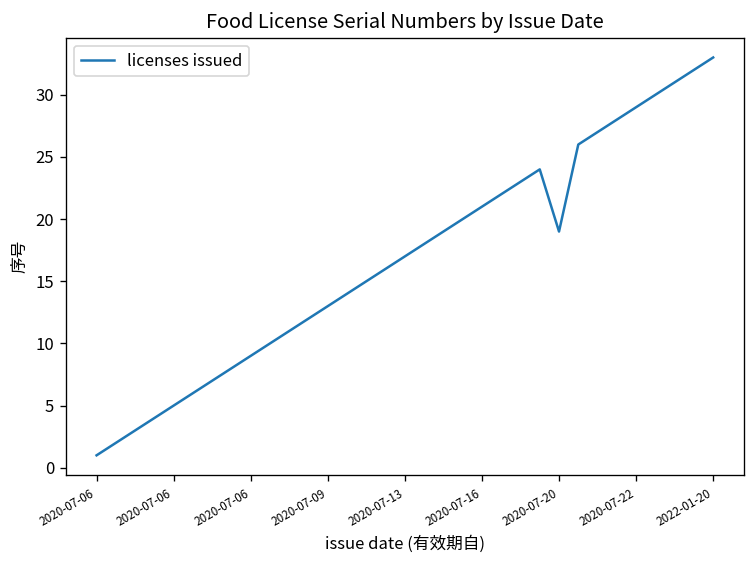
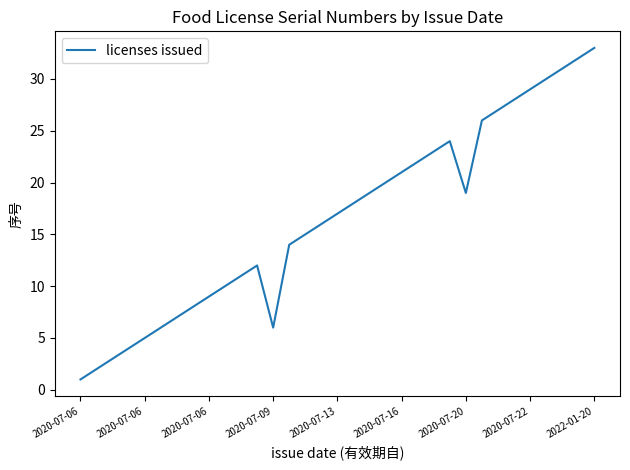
  {
-   "2020-07-09": 13,
+   "2020-07-09": 6,
    "2020-07-20": 19,
    "2022-01-20": 33
  }
